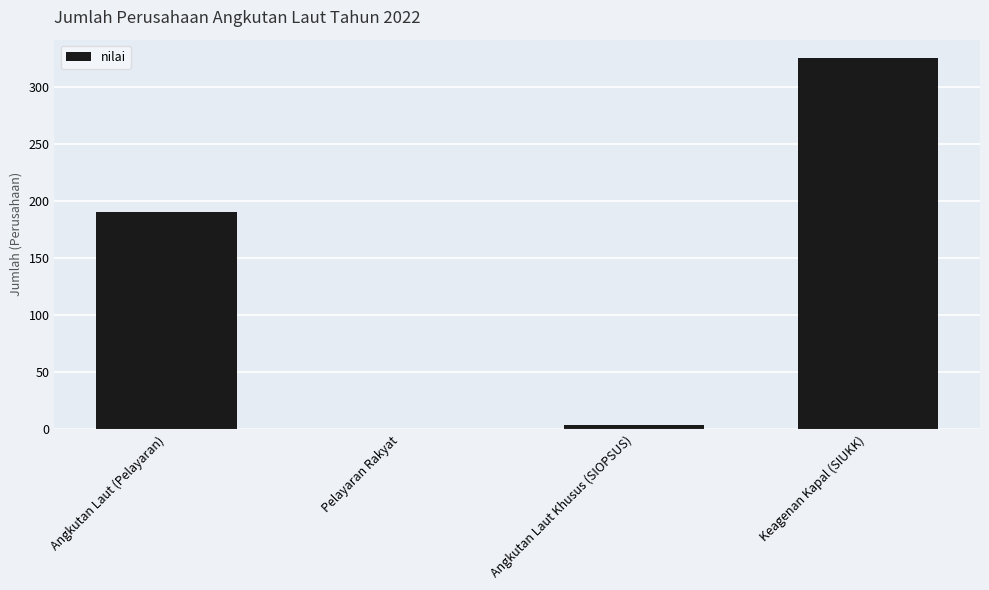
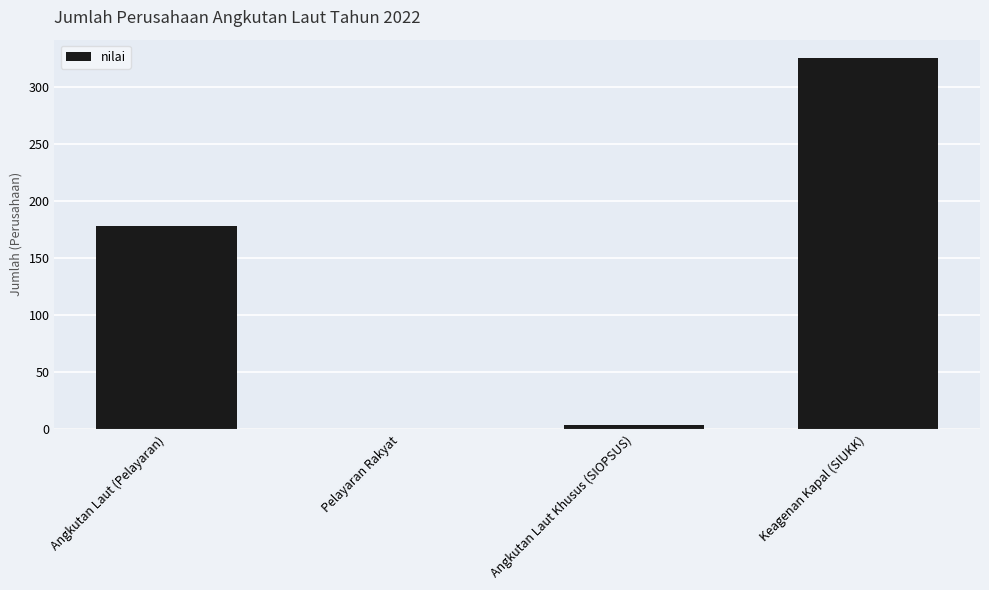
  {
-   "Angkutan Laut (Pelayaran)": 191,
+   "Angkutan Laut (Pelayaran)": 178,
    "Pelayaran Rakyat": 0,
    "Angkutan Laut Khusus (SIOPSUS)": 4,
    "Keagenan Kapal (SIUKK)": 325
  }
